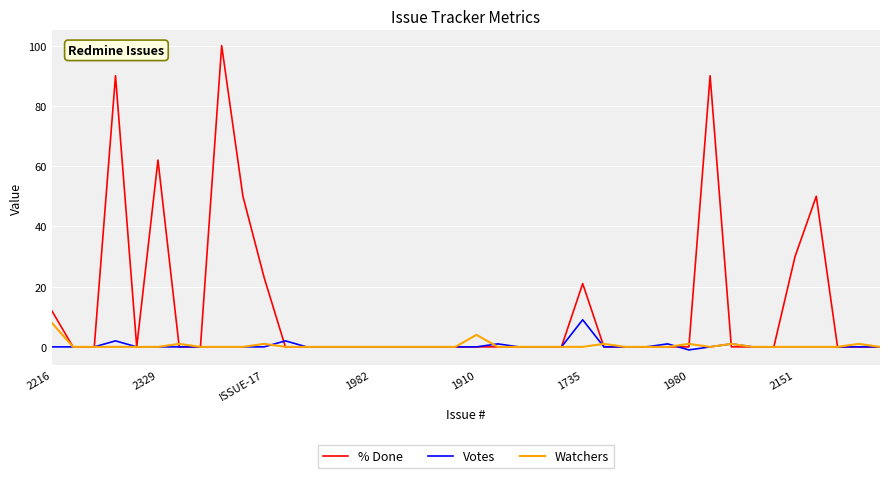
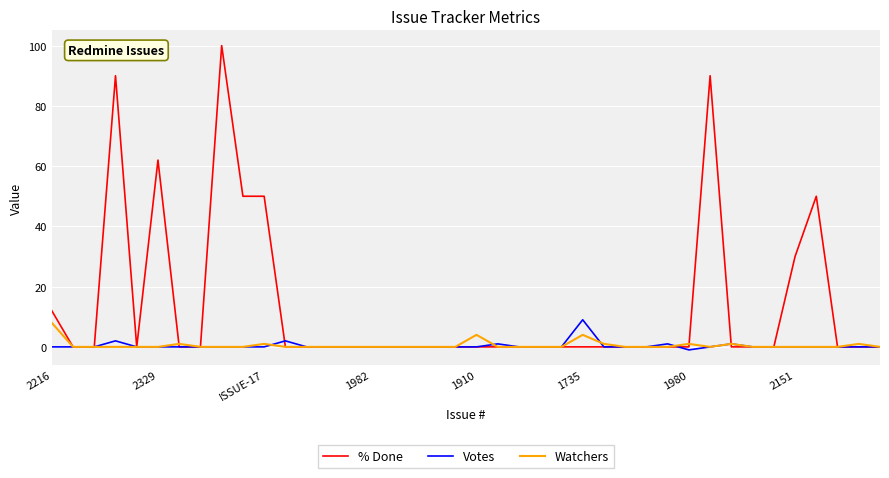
  {
    "% Done": {
      "2216": 12,
      "2329": 62,
-     "ISSUE-17": 23,
-     "1735": 21,
+     "ISSUE-17": 50,
+     "1735": 0,
      "1980": 0,
      "2151": 30
    },
    "Votes": {
      "2216": 0,
      "ISSUE-17": 0,
      "1735": 9,
      "1980": -1
    },
    "Watchers": {
      "2216": 8,
      "ISSUE-17": 1,
      "1910": 4,
-     "1735": 0,
+     "1735": 4,
      "1980": 1
    }
  }
